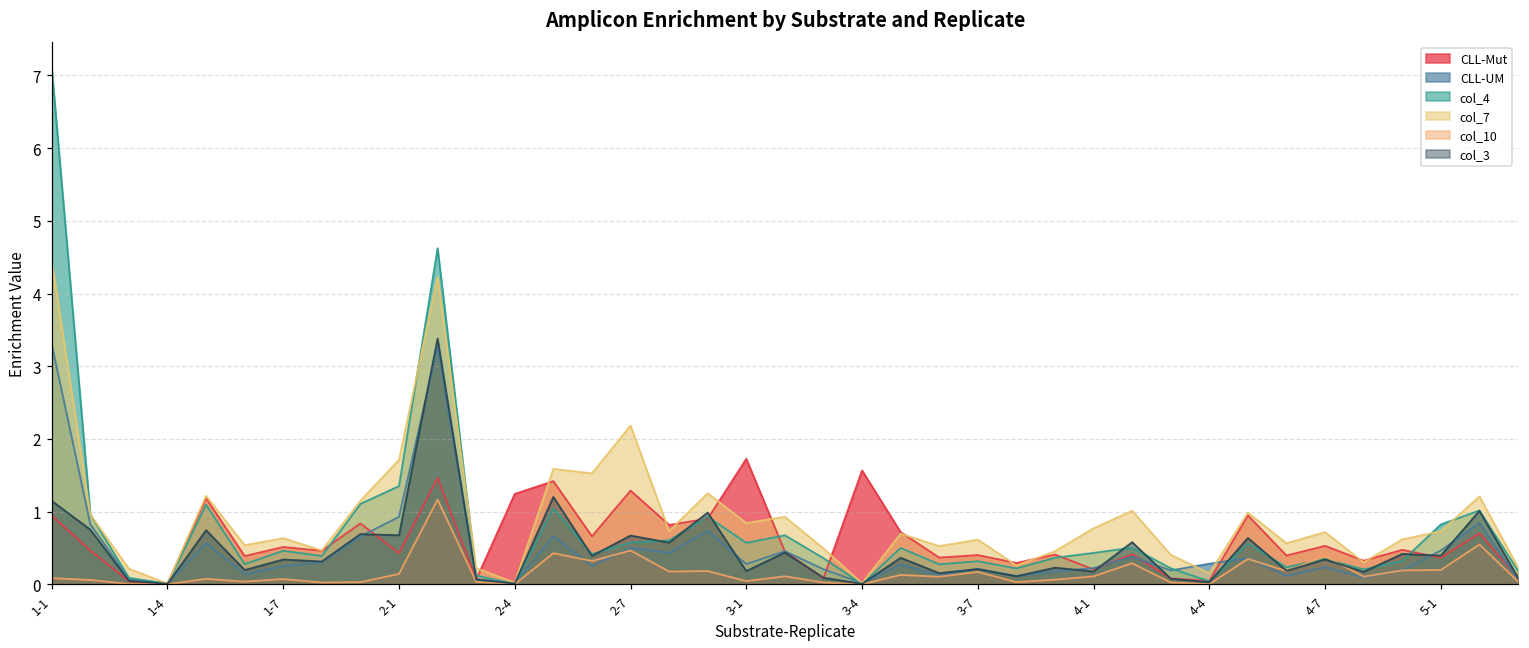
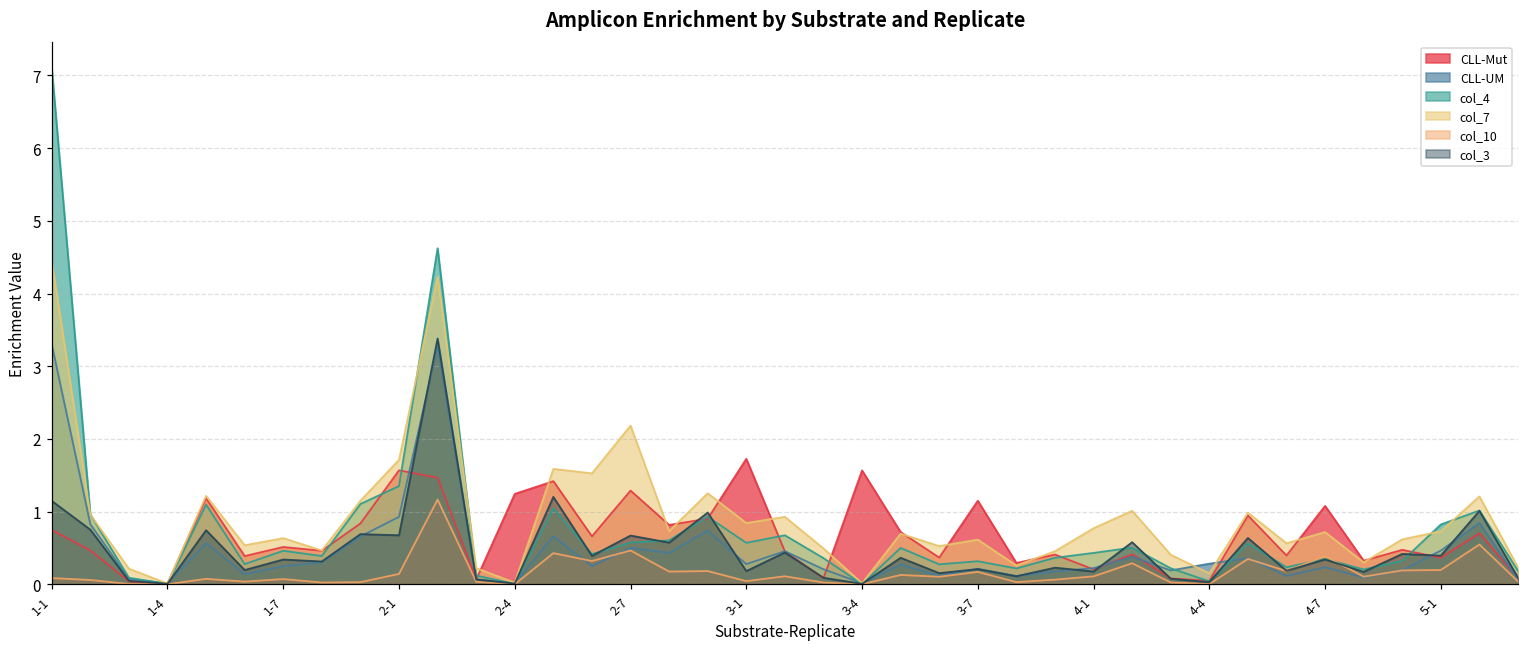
  {
    "CLL-Mut": {
-     "1-1": 0.9,
+     "1-1": 0.7,
      "1-7": 0.5,
-     "2-1": 0.4,
+     "2-1": 1.6,
      "2-4": 1.2,
      "2-7": 1.3,
      "3-1": 1.7,
      "3-4": 1.6,
-     "3-7": 0.4,
-     "4-7": 0.5
+     "3-7": 1.1,
+     "4-7": 1.1
    }
  }
